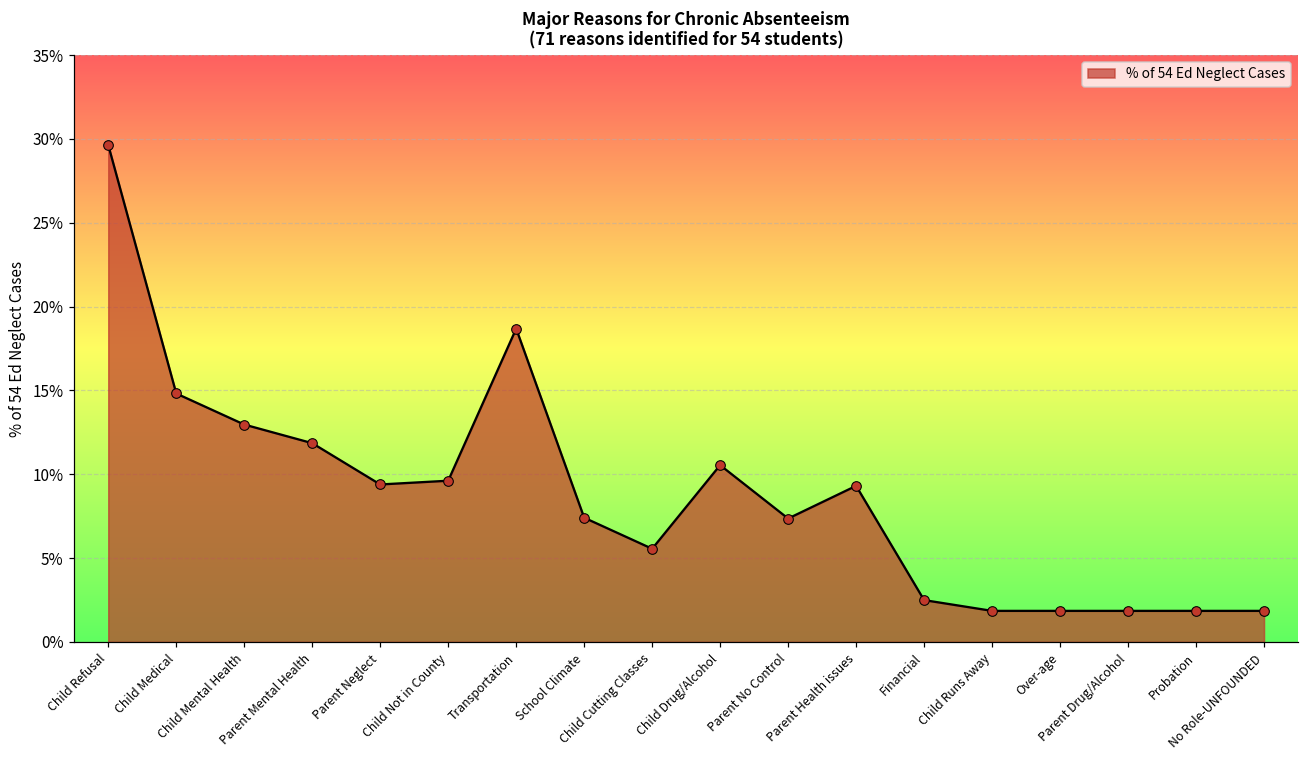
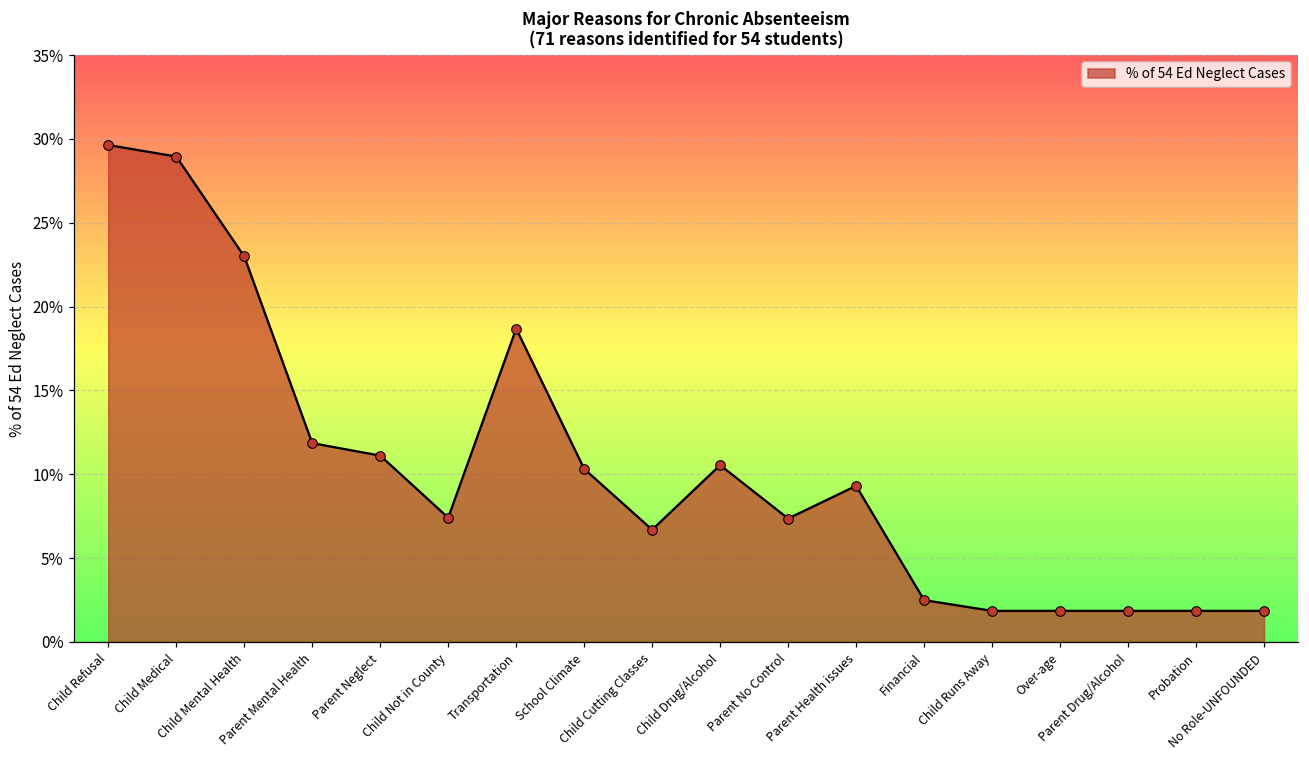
  {
    "Child Refusal": "29.6%",
-   "Child Medical": "14.8%",
-   "Child Mental Health": "13.0%",
+   "Child Medical": "28.9%",
+   "Child Mental Health": "23.0%",
    "Parent Mental Health": "11.9%",
-   "Parent Neglect": "9.4%",
-   "Child Not in County": "9.6%",
+   "Parent Neglect": "11.1%",
+   "Child Not in County": "7.4%",
    "Transportation": "18.7%",
-   "School Climate": "7.4%",
-   "Child Cutting Classes": "5.6%",
+   "School Climate": "10.3%",
+   "Child Cutting Classes": "6.7%",
    "Child Drug/Alcohol": "10.5%",
    "Parent No Control": "7.4%",
    "Parent Health issues": "9.3%",
    "Financial": "2.5%",
    "Child Runs Away": "1.9%",
    "Over-age": "1.9%",
    "Parent Drug/Alcohol": "1.9%",
    "Probation": "1.9%",
    "No Role-UNFOUNDED": "1.9%"
  }
